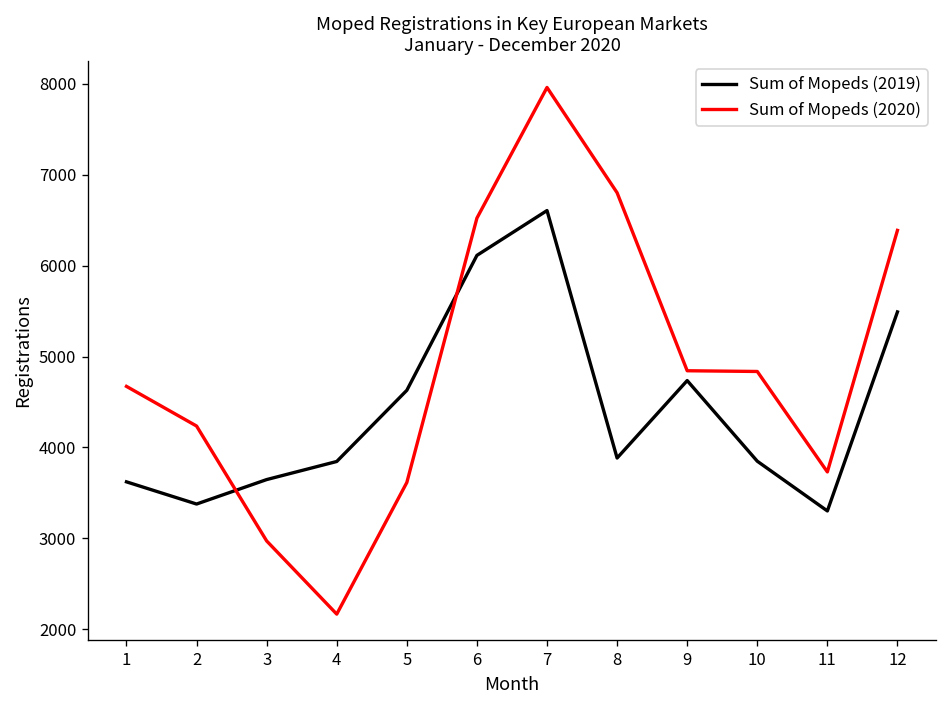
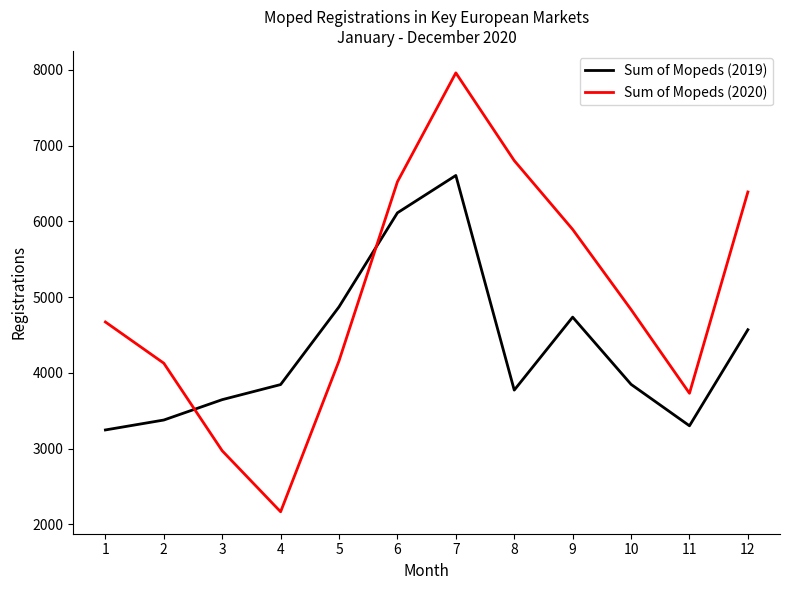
  {
    "Sum of Mopeds (2019)": {
-     "1": 3600,
+     "1": 3200,
      "2": 3400,
      "3": 3600,
      "4": 3800,
-     "5": 4600,
+     "5": 4900,
      "6": 6100,
      "7": 6600,
-     "8": 3900,
+     "8": 3800,
      "9": 4700,
      "10": 3800,
      "11": 3300,
-     "12": 5500
+     "12": 4600
    },
    "Sum of Mopeds (2020)": {
      "1": 4700,
-     "2": 4200,
+     "2": 4100,
      "3": 3000,
      "4": 2200,
-     "5": 3600,
+     "5": 4200,
      "6": 6500,
      "7": 8000,
      "8": 6800,
-     "9": 4800,
+     "9": 5900,
      "10": 4800,
      "11": 3700,
      "12": 6400
    }
  }
